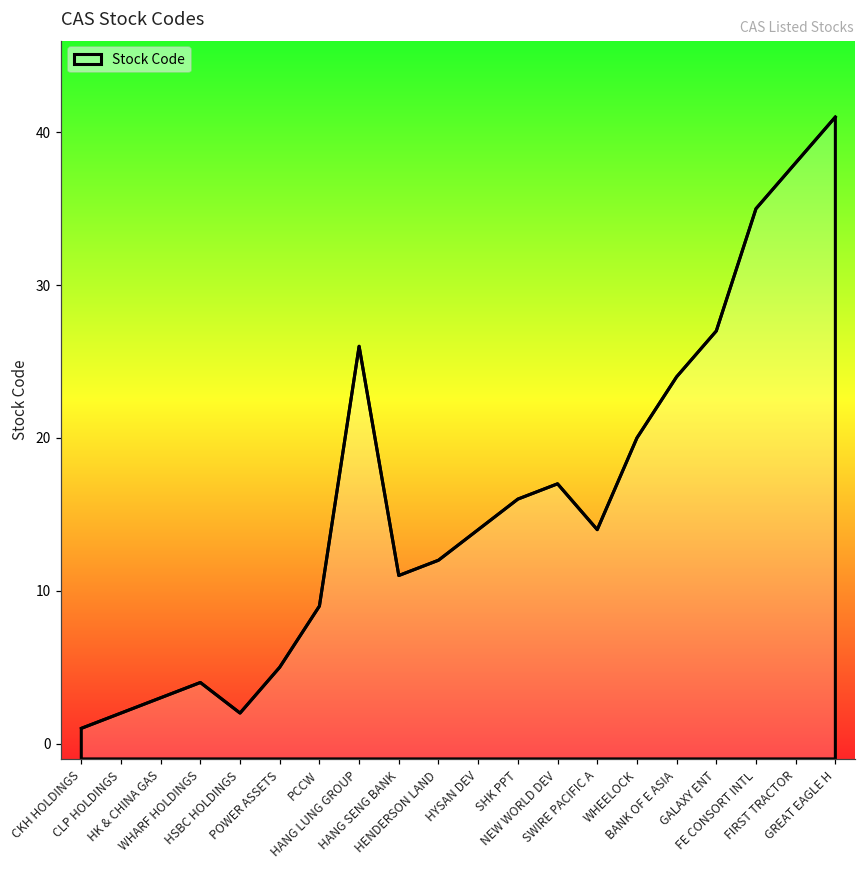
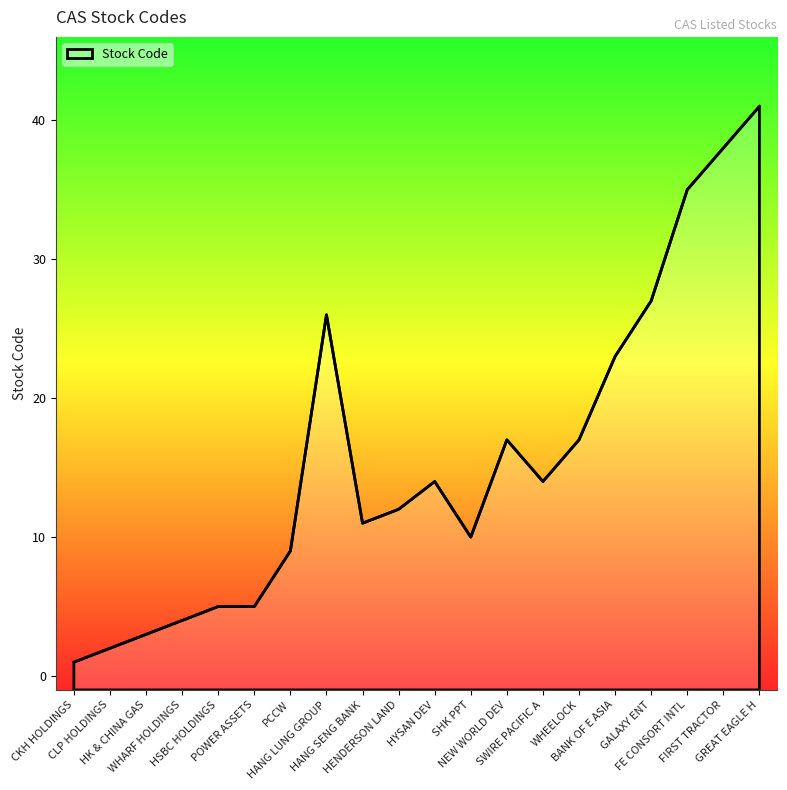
  {
    "CKH HOLDINGS": 1,
    "CLP HOLDINGS": 2,
    "HK & CHINA GAS": 3,
    "WHARF HOLDINGS": 4,
-   "HSBC HOLDINGS": 2,
+   "HSBC HOLDINGS": 5,
    "POWER ASSETS": 5,
    "PCCW": 9,
    "HANG LUNG GROUP": 26,
    "HANG SENG BANK": 11,
    "HENDERSON LAND": 12,
    "HYSAN DEV": 14,
-   "SHK PPT": 16,
+   "SHK PPT": 10,
    "NEW WORLD DEV": 17,
    "SWIRE PACIFIC A": 14,
-   "WHEELOCK": 20,
-   "BANK OF E ASIA": 24,
+   "WHEELOCK": 17,
+   "BANK OF E ASIA": 23,
    "GALAXY ENT": 27,
    "FE CONSORT INTL": 35,
    "FIRST TRACTOR": 38,
    "GREAT EAGLE H": 41
  }
